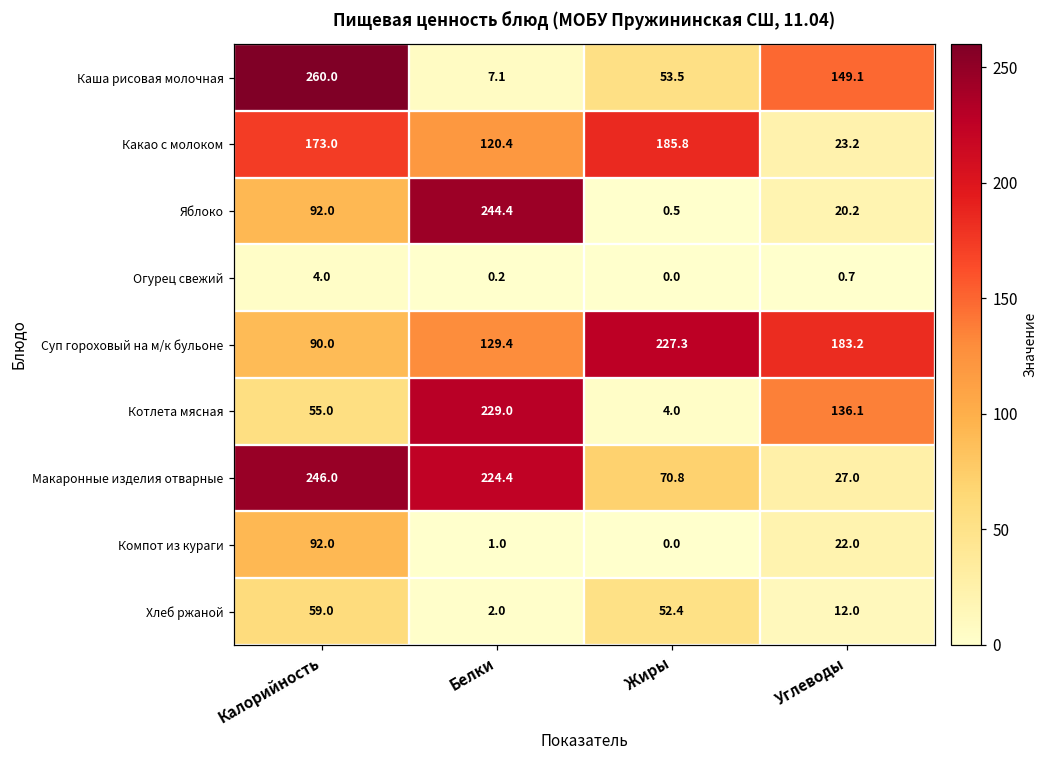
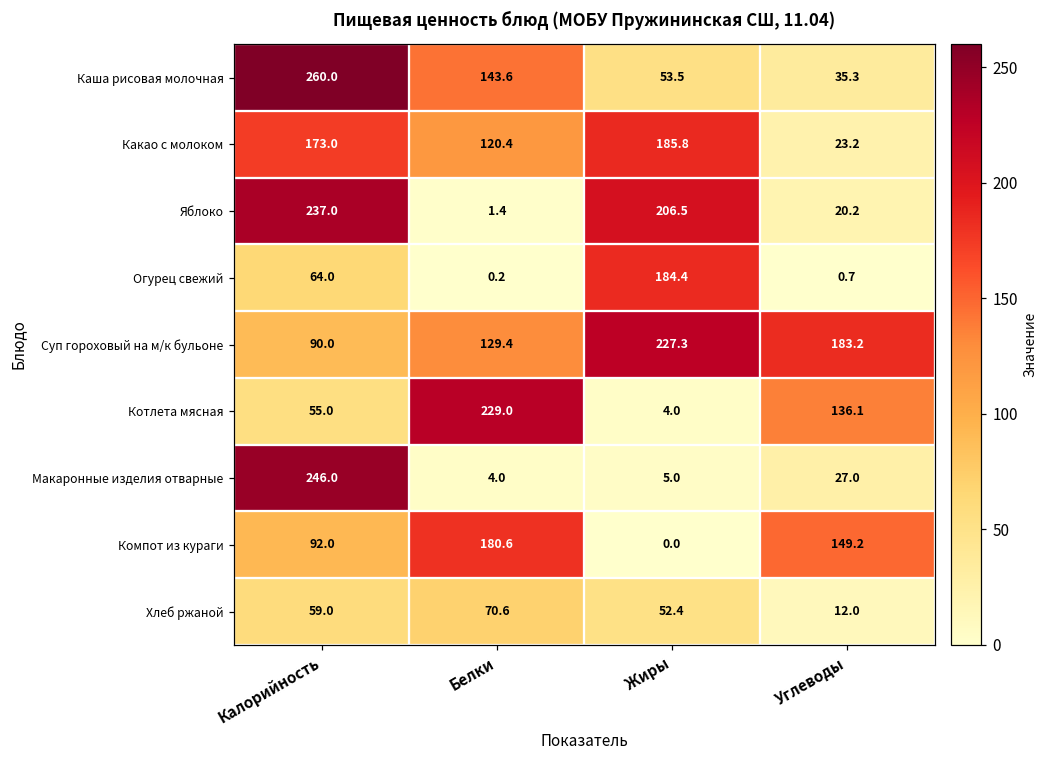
  {
    "Каша рисовая молочная": {
      "Калорийность": 260.0,
-     "Белки": 7.1,
+     "Белки": 143.6,
      "Жиры": 53.5,
-     "Углеводы": 149.1
+     "Углеводы": 35.3
    },
    "Какао с молоком": {
      "Калорийность": 173.0,
      "Белки": 120.4,
      "Жиры": 185.8,
      "Углеводы": 23.2
    },
    "Яблоко": {
-     "Калорийность": 92.0,
-     "Белки": 244.4,
-     "Жиры": 0.5,
+     "Калорийность": 237.0,
+     "Белки": 1.4,
+     "Жиры": 206.5,
      "Углеводы": 20.2
    },
    "Огурец свежий": {
-     "Калорийность": 4.0,
+     "Калорийность": 64.0,
      "Белки": 0.2,
-     "Жиры": 0.0,
+     "Жиры": 184.4,
      "Углеводы": 0.7
    },
    "Суп гороховый на м/к бульоне": {
      "Калорийность": 90.0,
      "Белки": 129.4,
      "Жиры": 227.3,
      "Углеводы": 183.2
    },
    "Котлета мясная": {
      "Калорийность": 55.0,
      "Белки": 229.0,
      "Жиры": 4.0,
      "Углеводы": 136.1
    },
    "Макаронные изделия отварные": {
      "Калорийность": 246.0,
-     "Белки": 224.4,
-     "Жиры": 70.8,
+     "Белки": 4.0,
+     "Жиры": 5.0,
      "Углеводы": 27.0
    },
    "Компот из кураги": {
      "Калорийность": 92.0,
-     "Белки": 1.0,
+     "Белки": 180.6,
      "Жиры": 0.0,
-     "Углеводы": 22.0
+     "Углеводы": 149.2
    },
    "Хлеб ржаной": {
      "Калорийность": 59.0,
-     "Белки": 2.0,
+     "Белки": 70.6,
      "Жиры": 52.4,
      "Углеводы": 12.0
    }
  }
